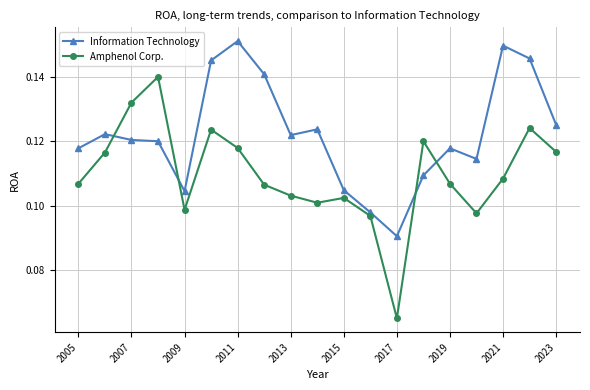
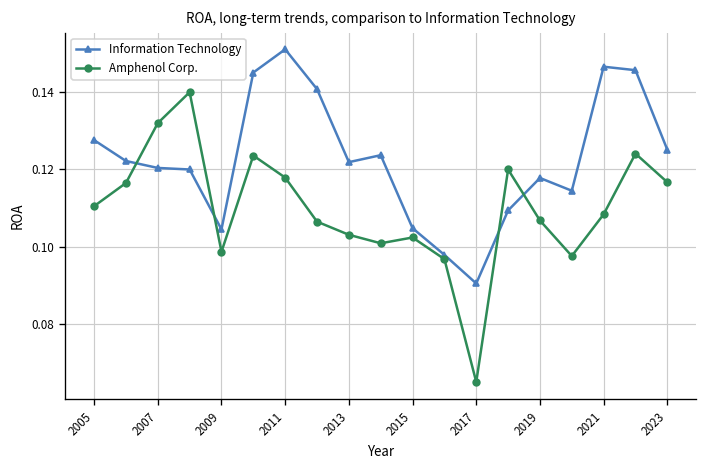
  {
    "Information Technology": {
-     "2005": 0.118,
+     "2005": 0.128,
      "2007": 0.120,
      "2009": 0.105,
      "2011": 0.151,
      "2013": 0.122,
      "2015": 0.105,
      "2017": 0.091,
      "2019": 0.118,
-     "2021": 0.150,
+     "2021": 0.147,
      "2023": 0.125
    },
    "Amphenol Corp.": {
-     "2005": 0.107,
+     "2005": 0.111,
      "2007": 0.132,
      "2009": 0.099,
      "2011": 0.118,
      "2013": 0.103,
      "2015": 0.102,
      "2017": 0.065,
      "2019": 0.107,
      "2021": 0.108,
      "2023": 0.117
    }
  }
